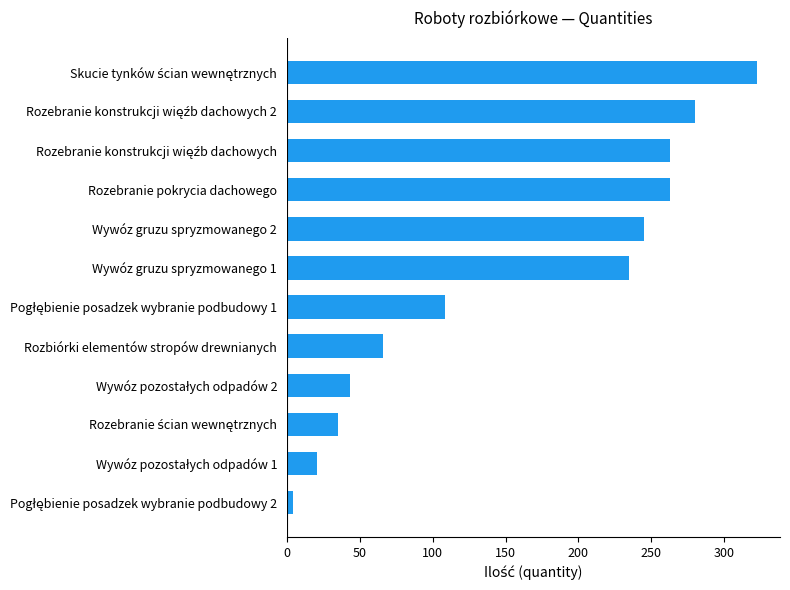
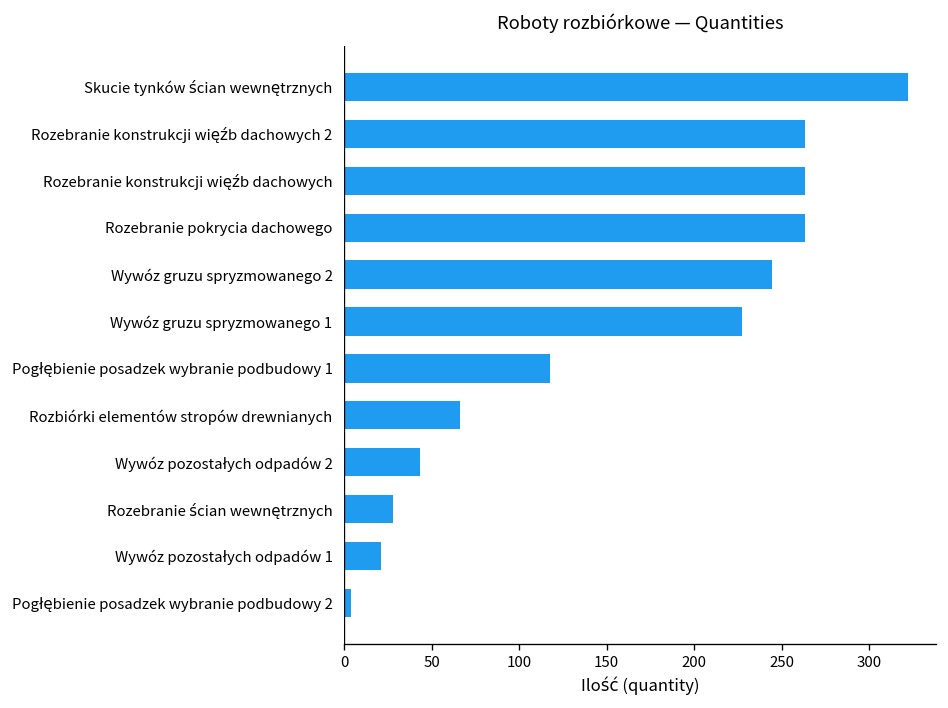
  {
    "Skucie tynków ścian wewnętrznych": 322,
-   "Rozebranie konstrukcji więźb dachowych 2": 280,
+   "Rozebranie konstrukcji więźb dachowych 2": 263,
    "Rozebranie konstrukcji więźb dachowych": 263,
    "Rozebranie pokrycia dachowego": 263,
    "Wywóz gruzu spryzmowanego 2": 245,
-   "Wywóz gruzu spryzmowanego 1": 234,
-   "Pogłębienie posadzek wybranie podbudowy 1": 109,
+   "Wywóz gruzu spryzmowanego 1": 227,
+   "Pogłębienie posadzek wybranie podbudowy 1": 118,
    "Rozbiórki elementów stropów drewnianych": 66,
    "Wywóz pozostałych odpadów 2": 44,
-   "Rozebranie ścian wewnętrznych": 35,
+   "Rozebranie ścian wewnętrznych": 28,
    "Wywóz pozostałych odpadów 1": 21,
    "Pogłębienie posadzek wybranie podbudowy 2": 4
  }
